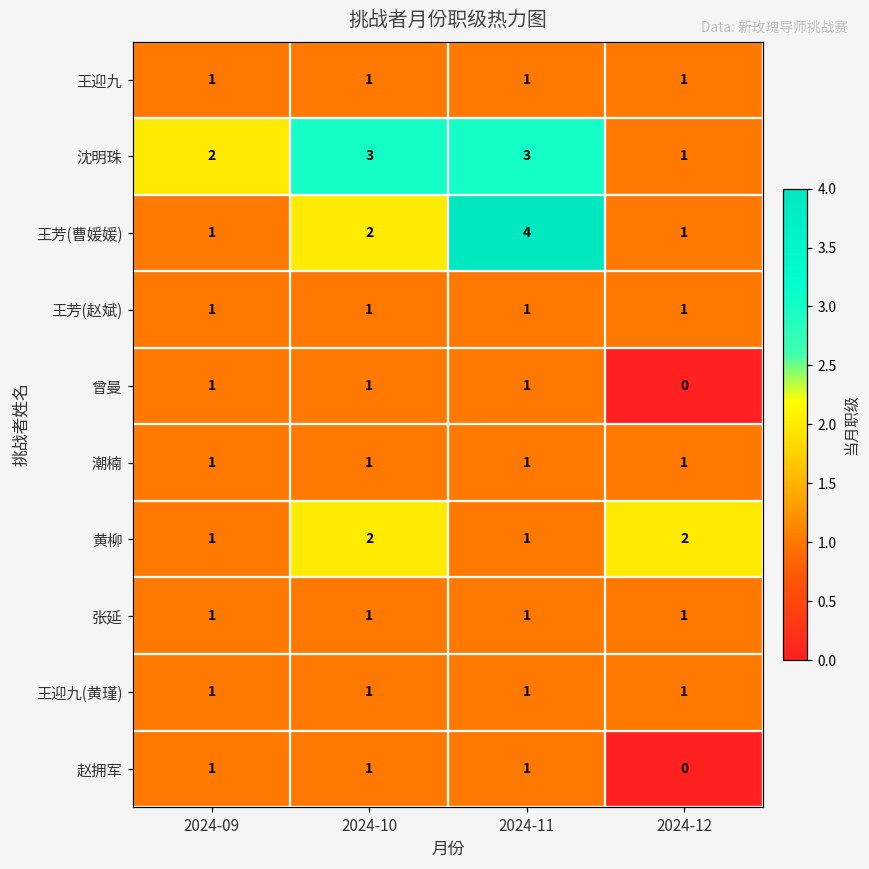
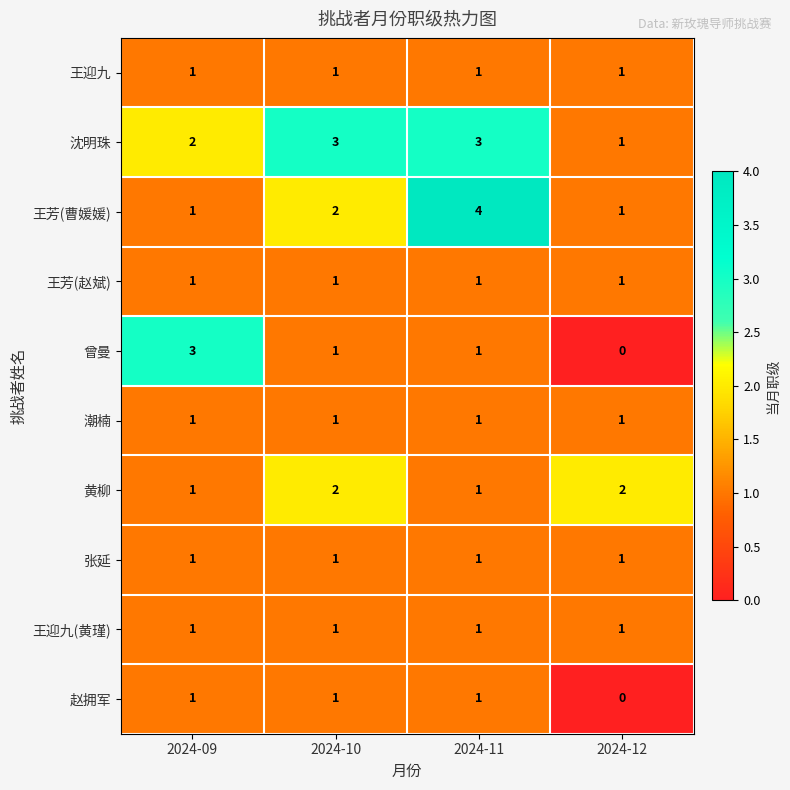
  {
    "王迎九": {
      "2024-09": 1,
      "2024-10": 1,
      "2024-11": 1,
      "2024-12": 1
    },
    "沈明珠": {
      "2024-09": 2,
      "2024-10": 3,
      "2024-11": 3,
      "2024-12": 1
    },
    "王芳(曹媛媛)": {
      "2024-09": 1,
      "2024-10": 2,
      "2024-11": 4,
      "2024-12": 1
    },
    "王芳(赵斌)": {
      "2024-09": 1,
      "2024-10": 1,
      "2024-11": 1,
      "2024-12": 1
    },
    "曾曼": {
-     "2024-09": 1,
+     "2024-09": 3,
      "2024-10": 1,
      "2024-11": 1,
      "2024-12": 0
    },
    "潮楠": {
      "2024-09": 1,
      "2024-10": 1,
      "2024-11": 1,
      "2024-12": 1
    },
    "黄柳": {
      "2024-09": 1,
      "2024-10": 2,
      "2024-11": 1,
      "2024-12": 2
    },
    "张延": {
      "2024-09": 1,
      "2024-10": 1,
      "2024-11": 1,
      "2024-12": 1
    },
    "王迎九(黄瑾)": {
      "2024-09": 1,
      "2024-10": 1,
      "2024-11": 1,
      "2024-12": 1
    },
    "赵拥军": {
      "2024-09": 1,
      "2024-10": 1,
      "2024-11": 1,
      "2024-12": 0
    }
  }
